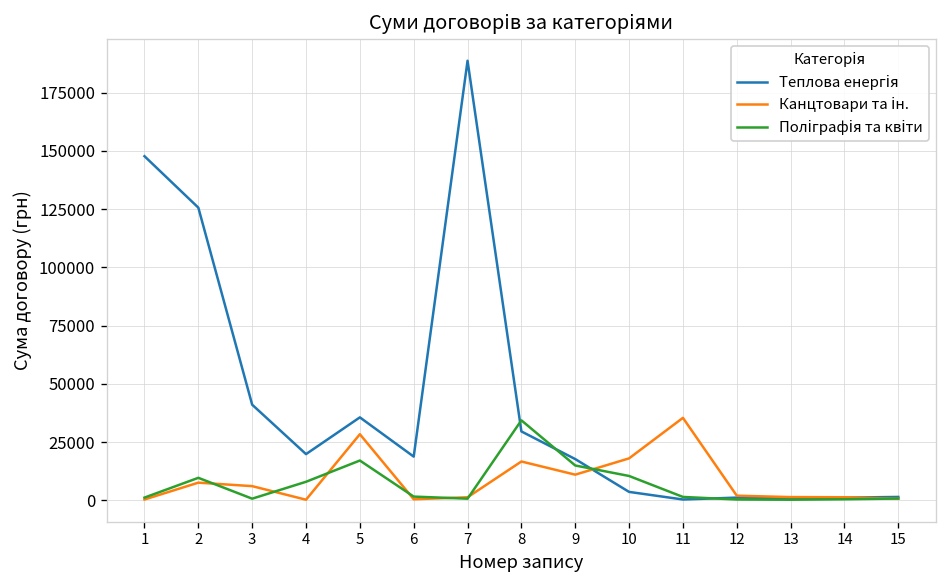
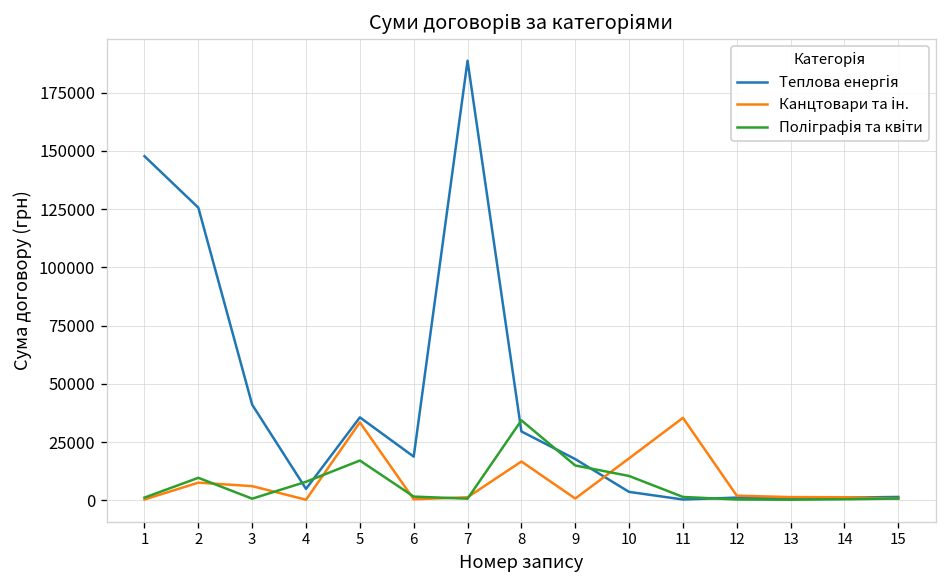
  {
    "Теплова енергія": {
      "1": 148000,
      "2": 126000,
      "3": 41000,
-     "4": 20000,
+     "4": 5000,
      "5": 36000,
      "6": 19000,
      "7": 189000,
      "8": 30000,
      "9": 18000,
      "10": 4000
    },
    "Канцтовари та ін.": {
      "2": 8000,
      "3": 6000,
      "4": 0,
-     "5": 28000,
+     "5": 34000,
      "8": 17000,
-     "9": 11000,
+     "9": 1000,
      "10": 18000,
      "11": 35000
    },
    "Поліграфія та квіти": {
      "2": 10000,
      "3": 1000,
      "4": 8000,
      "5": 17000,
      "8": 34000,
      "9": 15000,
      "10": 10000
    }
  }
